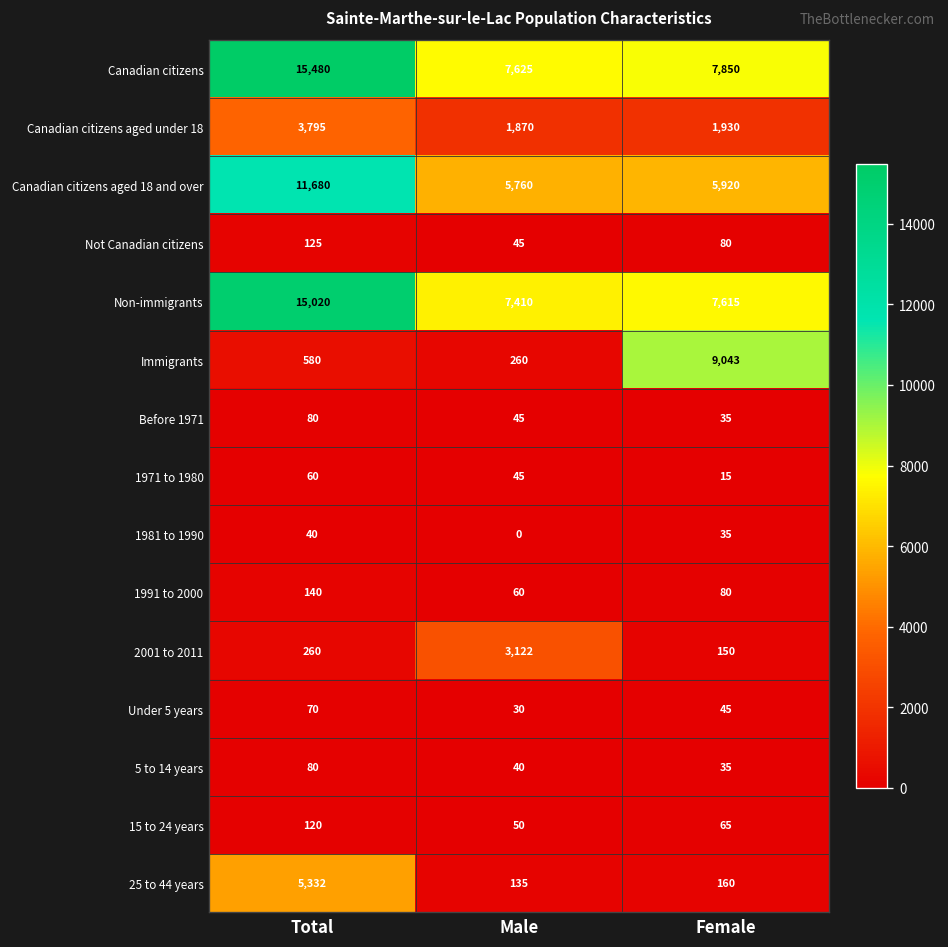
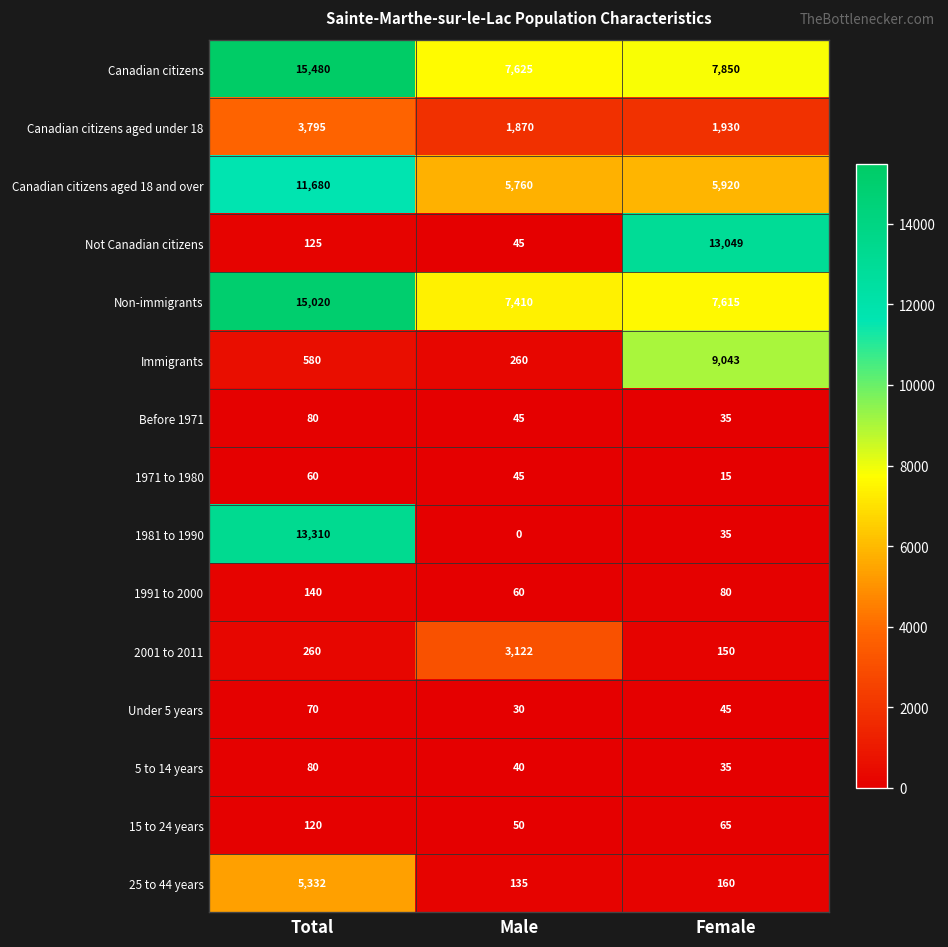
  {
    "Canadian citizens": {
      "Total": "15,480",
      "Male": "7,625",
      "Female": "7,850"
    },
    "Canadian citizens aged under 18": {
      "Total": "3,795",
      "Male": "1,870",
      "Female": "1,930"
    },
    "Canadian citizens aged 18 and over": {
      "Total": "11,680",
      "Male": "5,760",
      "Female": "5,920"
    },
    "Not Canadian citizens": {
      "Total": "125",
      "Male": "45",
-     "Female": "80"
+     "Female": "13,049"
    },
    "Non-immigrants": {
      "Total": "15,020",
      "Male": "7,410",
      "Female": "7,615"
    },
    "Immigrants": {
      "Total": "580",
      "Male": "260",
      "Female": "9,043"
    },
    "Before 1971": {
      "Total": "80",
      "Male": "45",
      "Female": "35"
    },
    "1971 to 1980": {
      "Total": "60",
      "Male": "45",
      "Female": "15"
    },
    "1981 to 1990": {
-     "Total": "40",
+     "Total": "13,310",
      "Male": "0",
      "Female": "35"
    },
    "1991 to 2000": {
      "Total": "140",
      "Male": "60",
      "Female": "80"
    },
    "2001 to 2011": {
      "Total": "260",
      "Male": "3,122",
      "Female": "150"
    },
    "Under 5 years": {
      "Total": "70",
      "Male": "30",
      "Female": "45"
    },
    "5 to 14 years": {
      "Total": "80",
      "Male": "40",
      "Female": "35"
    },
    "15 to 24 years": {
      "Total": "120",
      "Male": "50",
      "Female": "65"
    },
    "25 to 44 years": {
      "Total": "5,332",
      "Male": "135",
      "Female": "160"
    }
  }
